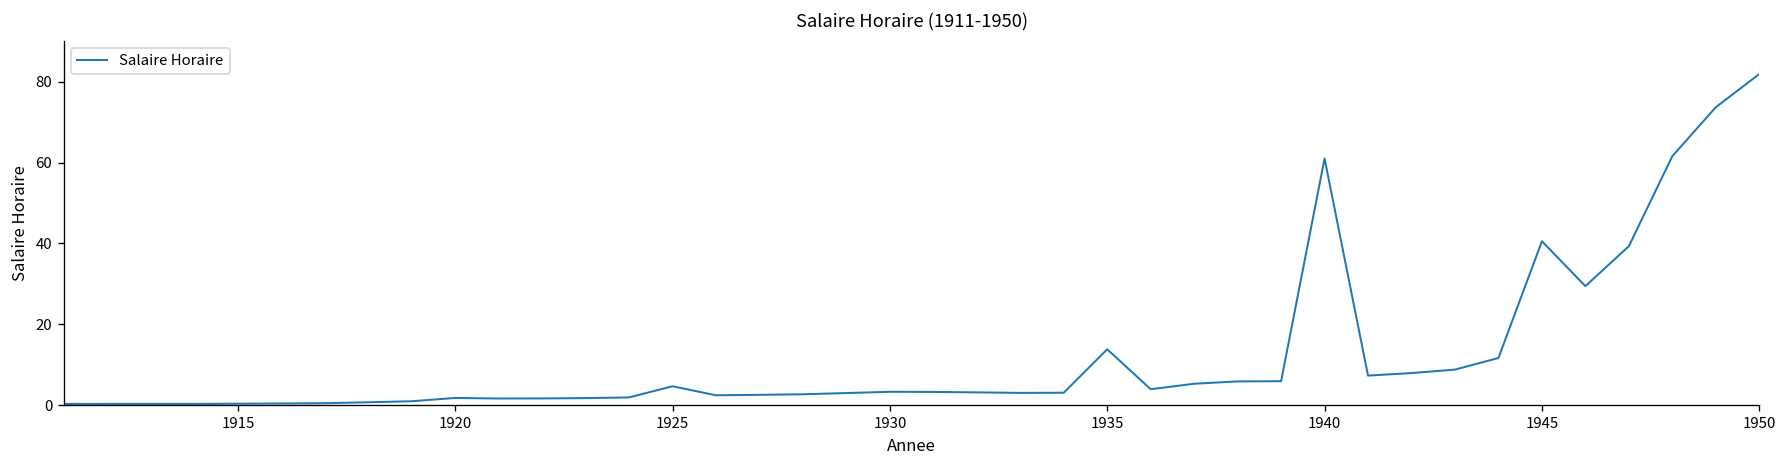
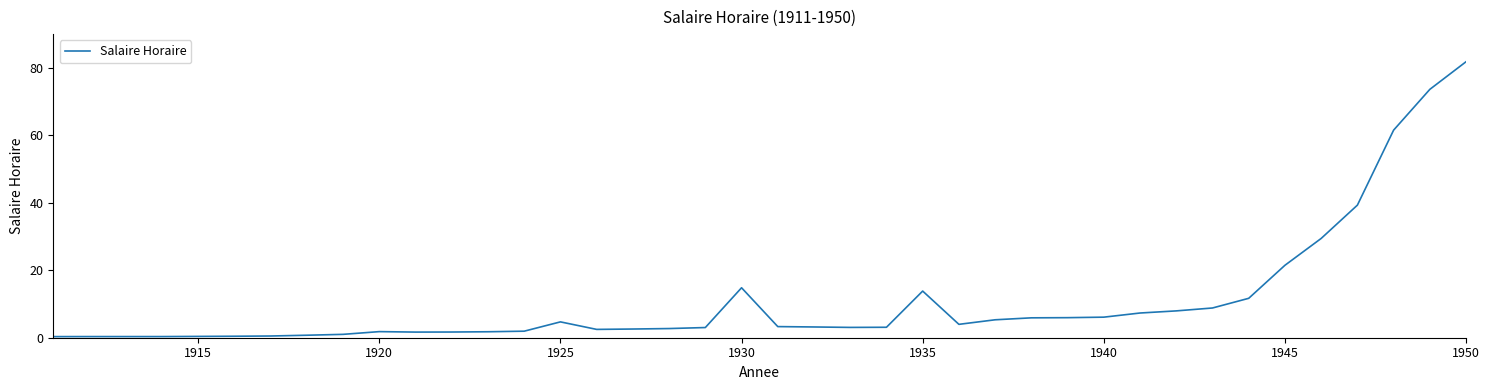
  {
    "1915": 0,
    "1920": 2,
    "1925": 5,
-   "1930": 3,
+   "1930": 15,
    "1935": 14,
-   "1940": 61,
-   "1945": 41,
+   "1940": 6,
+   "1945": 21,
    "1950": 82
  }
